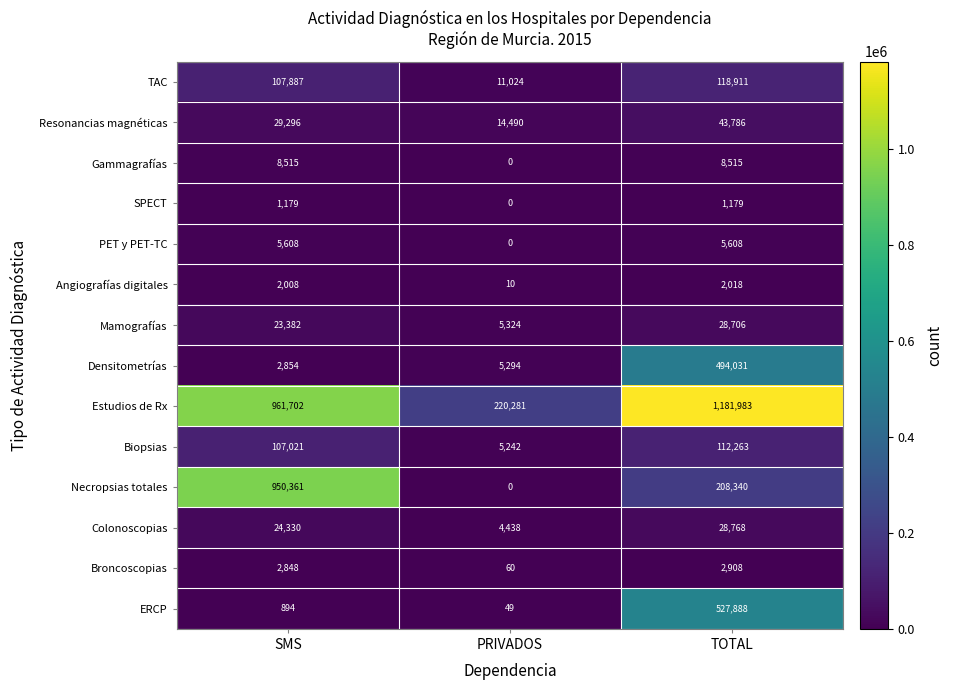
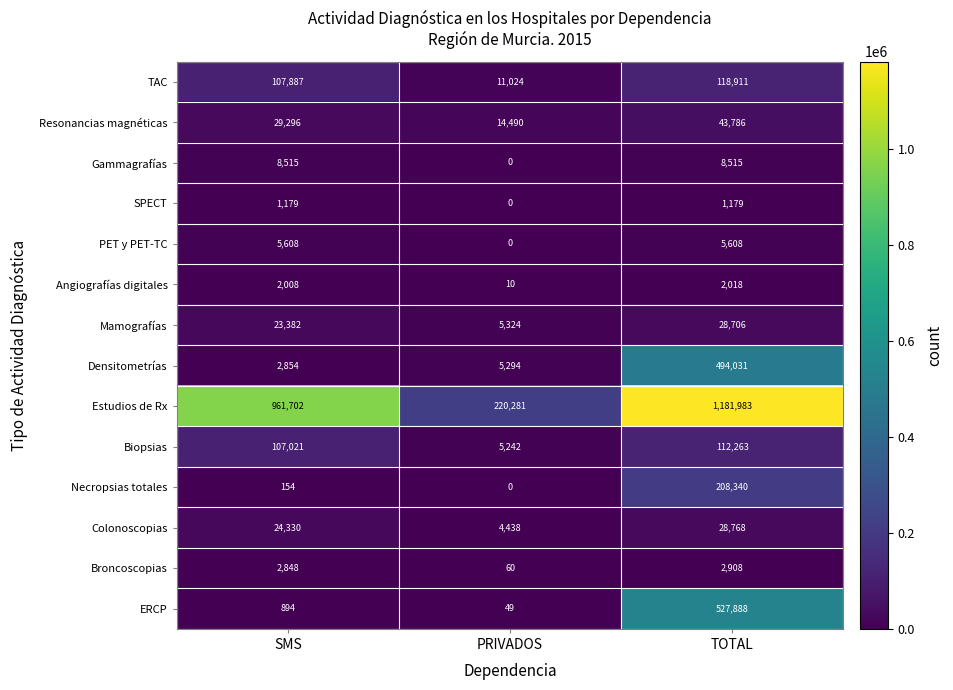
  {
    "TAC": {
      "SMS": "107,887",
      "PRIVADOS": "11,024",
      "TOTAL": "118,911"
    },
    "Resonancias magnéticas": {
      "SMS": "29,296",
      "PRIVADOS": "14,490",
      "TOTAL": "43,786"
    },
    "Gammagrafías": {
      "SMS": "8,515",
      "PRIVADOS": "0",
      "TOTAL": "8,515"
    },
    "SPECT": {
      "SMS": "1,179",
      "PRIVADOS": "0",
      "TOTAL": "1,179"
    },
    "PET y PET-TC": {
      "SMS": "5,608",
      "PRIVADOS": "0",
      "TOTAL": "5,608"
    },
    "Angiografías digitales": {
      "SMS": "2,008",
      "PRIVADOS": "10",
      "TOTAL": "2,018"
    },
    "Mamografías": {
      "SMS": "23,382",
      "PRIVADOS": "5,324",
      "TOTAL": "28,706"
    },
    "Densitometrías": {
      "SMS": "2,854",
      "PRIVADOS": "5,294",
      "TOTAL": "494,031"
    },
    "Estudios de Rx": {
      "SMS": "961,702",
      "PRIVADOS": "220,281",
      "TOTAL": "1,181,983"
    },
    "Biopsias": {
      "SMS": "107,021",
      "PRIVADOS": "5,242",
      "TOTAL": "112,263"
    },
    "Necropsias totales": {
-     "SMS": "950,361",
+     "SMS": "154",
      "PRIVADOS": "0",
      "TOTAL": "208,340"
    },
    "Colonoscopias": {
      "SMS": "24,330",
      "PRIVADOS": "4,438",
      "TOTAL": "28,768"
    },
    "Broncoscopias": {
      "SMS": "2,848",
      "PRIVADOS": "60",
      "TOTAL": "2,908"
    },
    "ERCP": {
      "SMS": "894",
      "PRIVADOS": "49",
      "TOTAL": "527,888"
    }
  }
